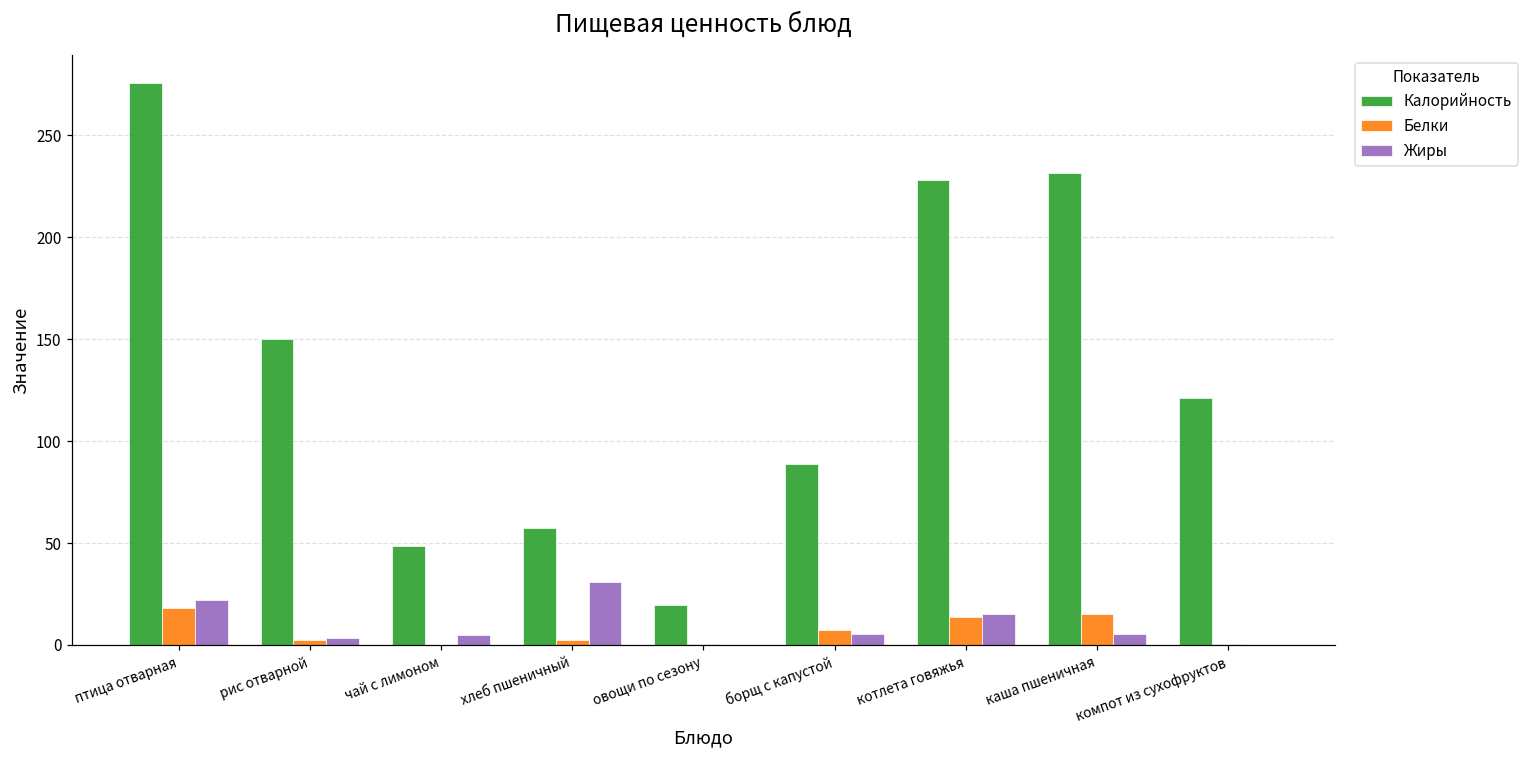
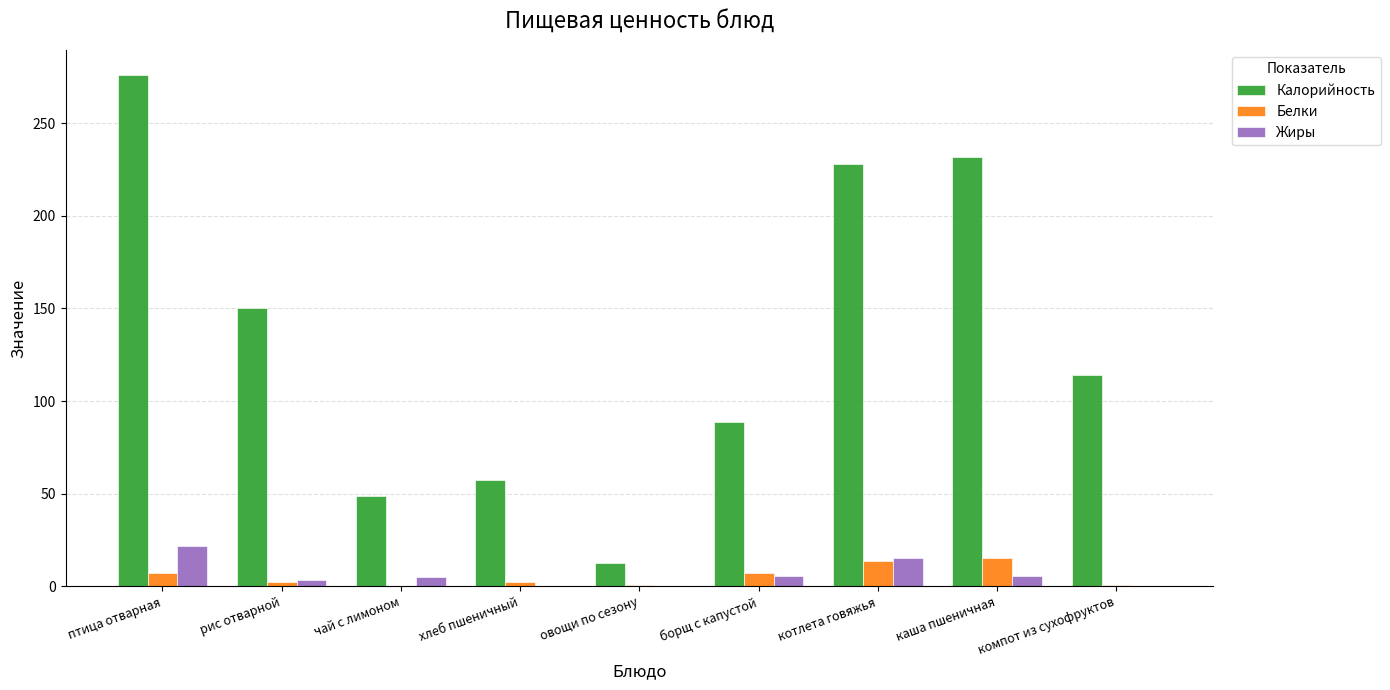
  {
    "Калорийность": {
      "птица отварная": 276,
      "рис отварной": 150,
      "чай с лимоном": 49,
      "хлеб пшеничный": 57,
-     "овощи по сезону": 20,
+     "овощи по сезону": 13,
      "борщ с капустой": 89,
      "котлета говяжья": 228,
      "каша пшеничная": 232,
-     "компот из сухофруктов": 121
+     "компот из сухофруктов": 114
    },
    "Белки": {
-     "птица отварная": 18,
+     "птица отварная": 7,
      "рис отварной": 3,
      "хлеб пшеничный": 2,
      "борщ с капустой": 7,
      "котлета говяжья": 14,
      "каша пшеничная": 15
    },
    "Жиры": {
      "птица отварная": 22,
      "рис отварной": 3,
      "чай с лимоном": 5,
-     "хлеб пшеничный": 31,
+     "хлеб пшеничный": 0,
      "борщ с капустой": 5,
      "котлета говяжья": 15,
      "каша пшеничная": 5,
      "компот из сухофруктов": 0
    }
  }
